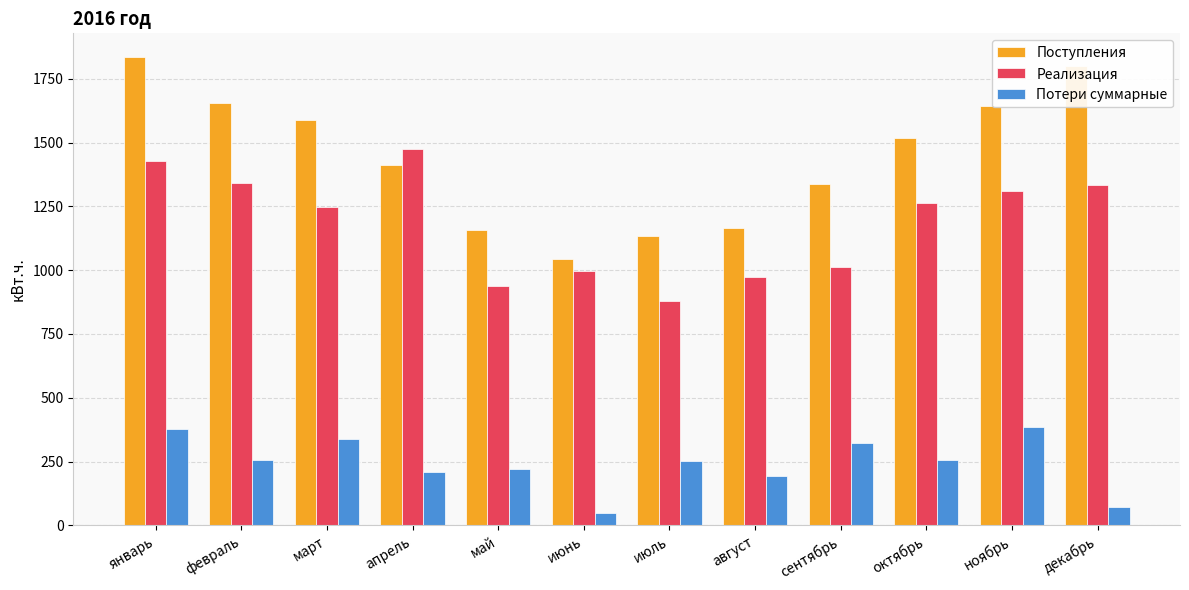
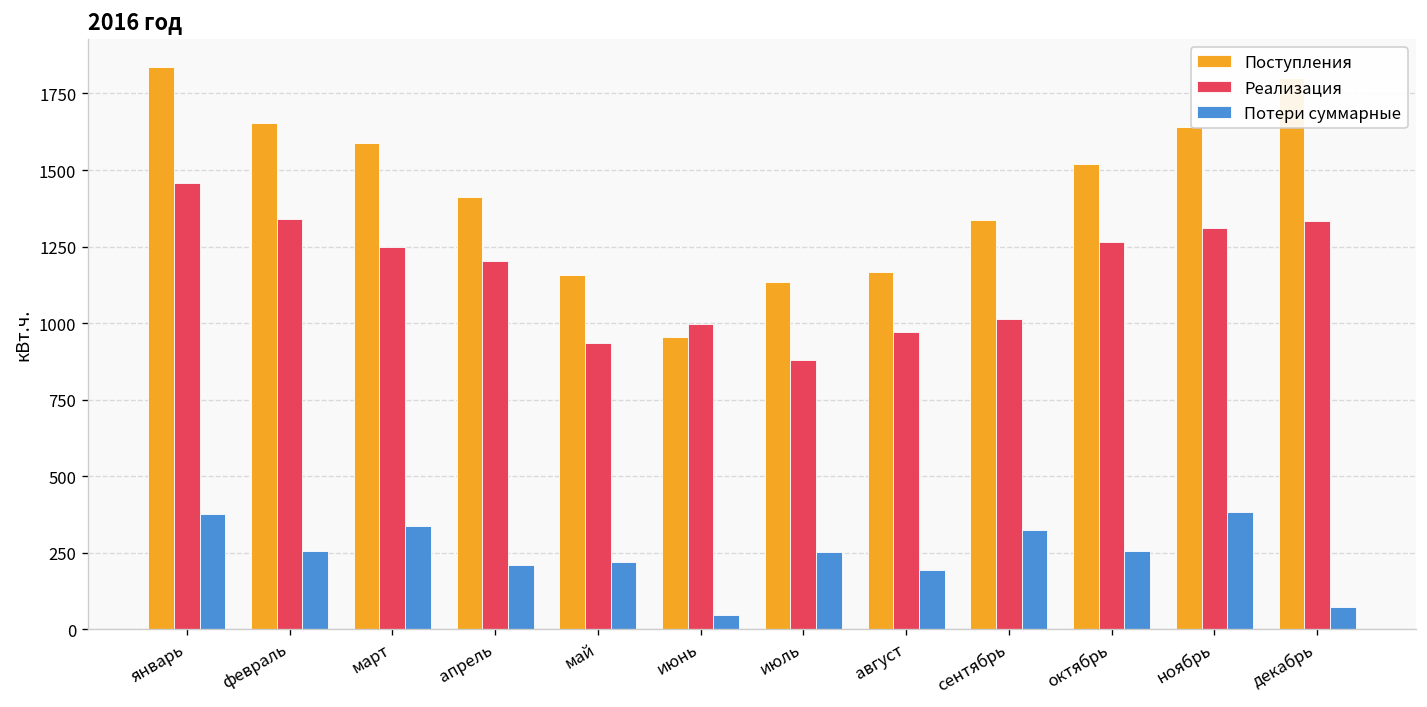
  {
    "Поступления": {
      "январь": 1840,
      "февраль": 1650,
      "март": 1590,
      "апрель": 1410,
      "май": 1160,
-     "июнь": 1050,
+     "июнь": 960,
      "июль": 1130,
      "август": 1170,
      "сентябрь": 1340,
      "октябрь": 1520,
      "ноябрь": 1640
    },
    "Реализация": {
-     "январь": 1430,
+     "январь": 1460,
      "февраль": 1340,
      "март": 1250,
-     "апрель": 1470,
+     "апрель": 1200,
      "май": 940,
      "июнь": 1000,
      "июль": 880,
      "август": 970,
      "сентябрь": 1010,
      "октябрь": 1260,
      "ноябрь": 1310,
      "декабрь": 1330
    },
    "Потери суммарные": {
      "январь": 380,
      "февраль": 260,
      "март": 340,
      "апрель": 210,
      "май": 220,
      "июнь": 50,
      "июль": 250,
      "август": 190,
      "сентябрь": 320,
      "октябрь": 260,
      "ноябрь": 380,
      "декабрь": 70
    }
  }
